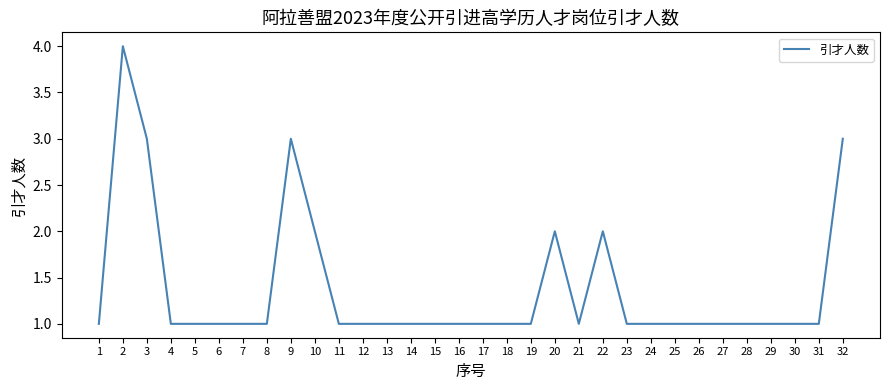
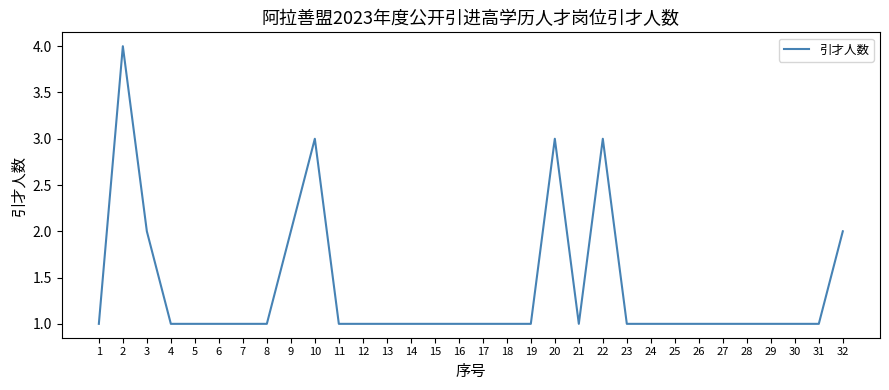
  {
    "1": 1,
    "2": 4,
-   "3": 3,
+   "3": 2,
    "4": 1,
    "5": 1,
    "6": 1,
    "7": 1,
    "8": 1,
-   "9": 3,
-   "10": 2,
+   "9": 2,
+   "10": 3,
    "11": 1,
    "12": 1,
    "13": 1,
    "14": 1,
    "15": 1,
    "16": 1,
    "17": 1,
    "18": 1,
    "19": 1,
-   "20": 2,
+   "20": 3,
    "21": 1,
-   "22": 2,
+   "22": 3,
    "23": 1,
    "24": 1,
    "25": 1,
    "26": 1,
    "27": 1,
    "28": 1,
    "29": 1,
    "30": 1,
    "31": 1,
-   "32": 3
+   "32": 2
  }
